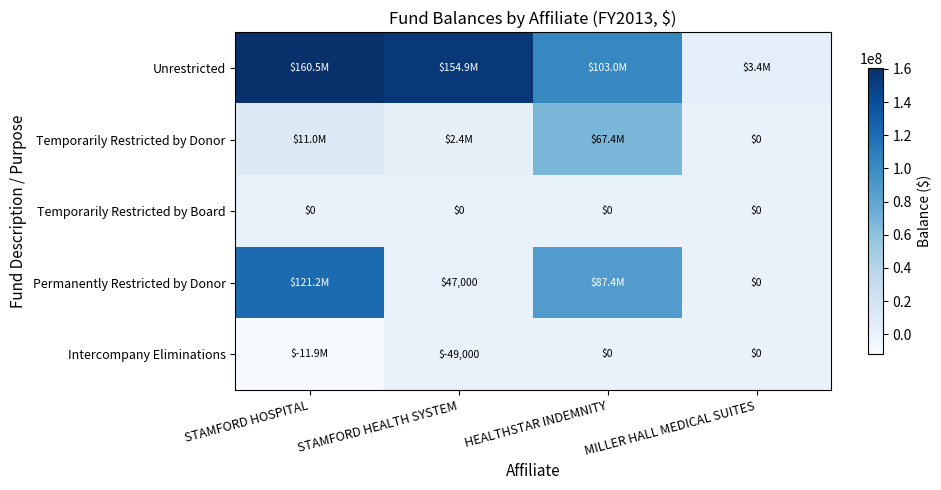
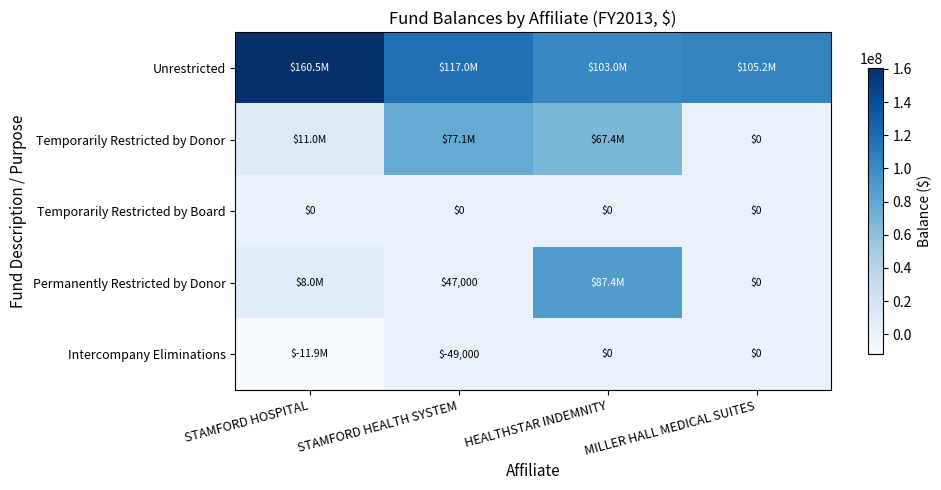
  {
    "Unrestricted": {
      "STAMFORD HOSPITAL": "$160.5M",
-     "STAMFORD HEALTH SYSTEM": "$154.9M",
+     "STAMFORD HEALTH SYSTEM": "$117.0M",
      "HEALTHSTAR INDEMNITY": "$103.0M",
-     "MILLER HALL MEDICAL SUITES": "$3.4M"
+     "MILLER HALL MEDICAL SUITES": "$105.2M"
    },
    "Temporarily Restricted by Donor": {
      "STAMFORD HOSPITAL": "$11.0M",
-     "STAMFORD HEALTH SYSTEM": "$2.4M",
+     "STAMFORD HEALTH SYSTEM": "$77.1M",
      "HEALTHSTAR INDEMNITY": "$67.4M",
      "MILLER HALL MEDICAL SUITES": "$0"
    },
    "Temporarily Restricted by Board": {
      "STAMFORD HOSPITAL": "$0",
      "STAMFORD HEALTH SYSTEM": "$0",
      "HEALTHSTAR INDEMNITY": "$0",
      "MILLER HALL MEDICAL SUITES": "$0"
    },
    "Permanently Restricted by Donor": {
-     "STAMFORD HOSPITAL": "$121.2M",
+     "STAMFORD HOSPITAL": "$8.0M",
      "STAMFORD HEALTH SYSTEM": "$47,000",
      "HEALTHSTAR INDEMNITY": "$87.4M",
      "MILLER HALL MEDICAL SUITES": "$0"
    },
    "Intercompany Eliminations": {
      "STAMFORD HOSPITAL": "$-11.9M",
      "STAMFORD HEALTH SYSTEM": "$-49,000",
      "HEALTHSTAR INDEMNITY": "$0",
      "MILLER HALL MEDICAL SUITES": "$0"
    }
  }
